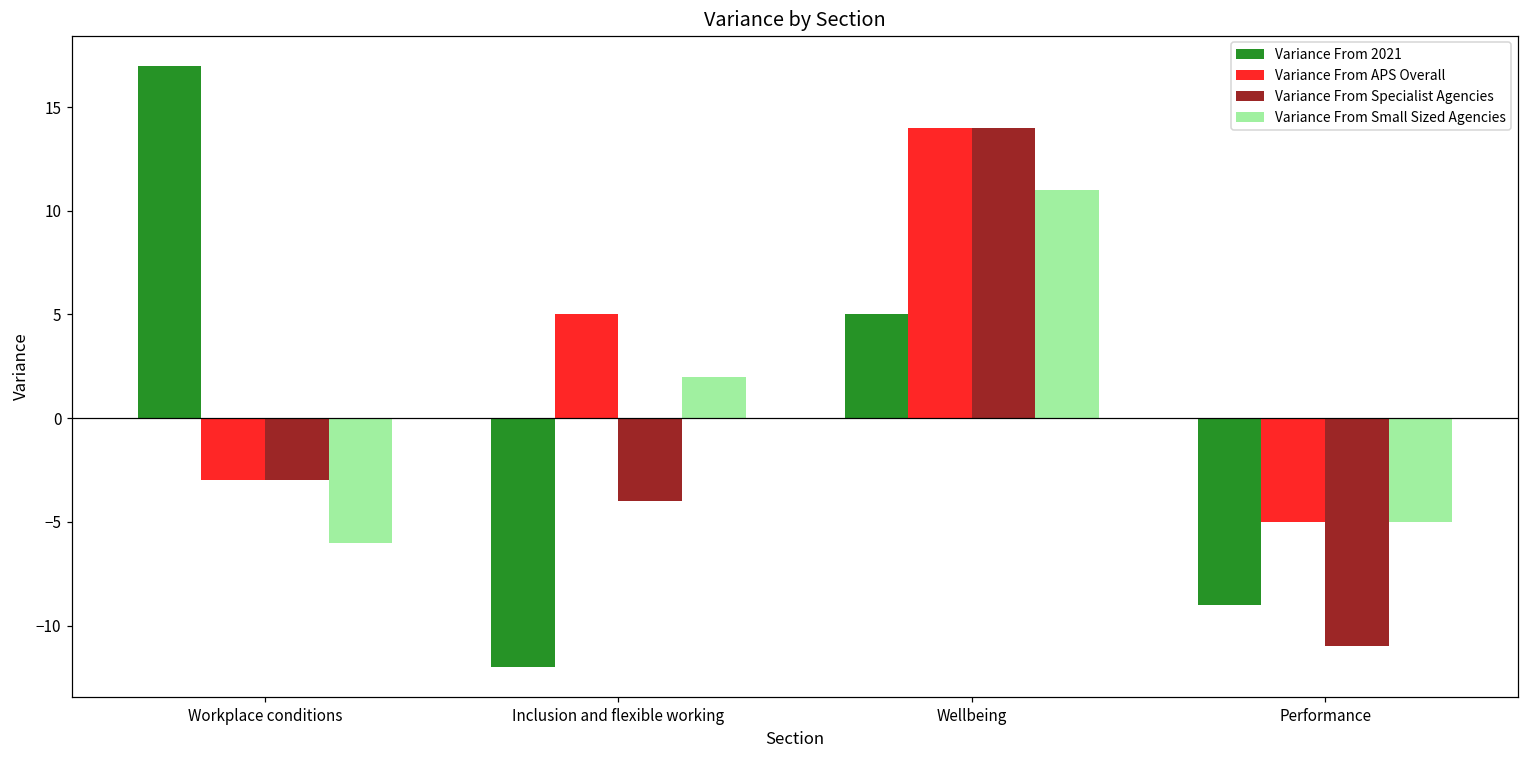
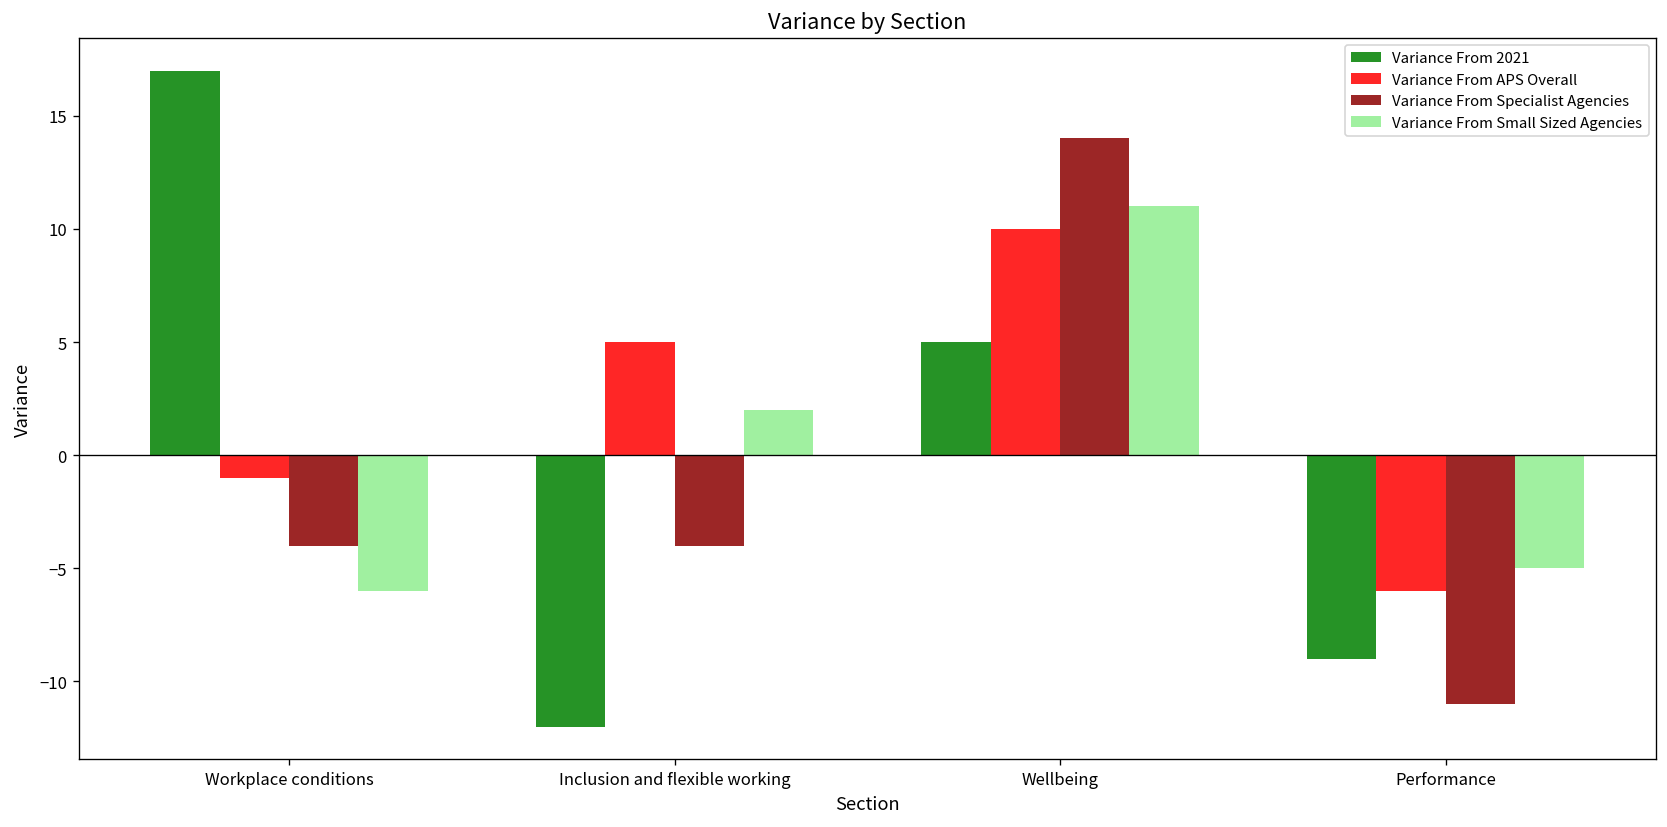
  {
    "Variance From 2021": {
      "Workplace conditions": 17,
      "Inclusion and flexible working": -12,
      "Wellbeing": 5,
      "Performance": -9
    },
    "Variance From APS Overall": {
-     "Workplace conditions": -3,
+     "Workplace conditions": -1,
      "Inclusion and flexible working": 5,
-     "Wellbeing": 14,
-     "Performance": -5
+     "Wellbeing": 10,
+     "Performance": -6
    },
    "Variance From Specialist Agencies": {
-     "Workplace conditions": -3,
+     "Workplace conditions": -4,
      "Inclusion and flexible working": -4,
      "Wellbeing": 14,
      "Performance": -11
    },
    "Variance From Small Sized Agencies": {
      "Workplace conditions": -6,
      "Inclusion and flexible working": 2,
      "Wellbeing": 11,
      "Performance": -5
    }
  }
